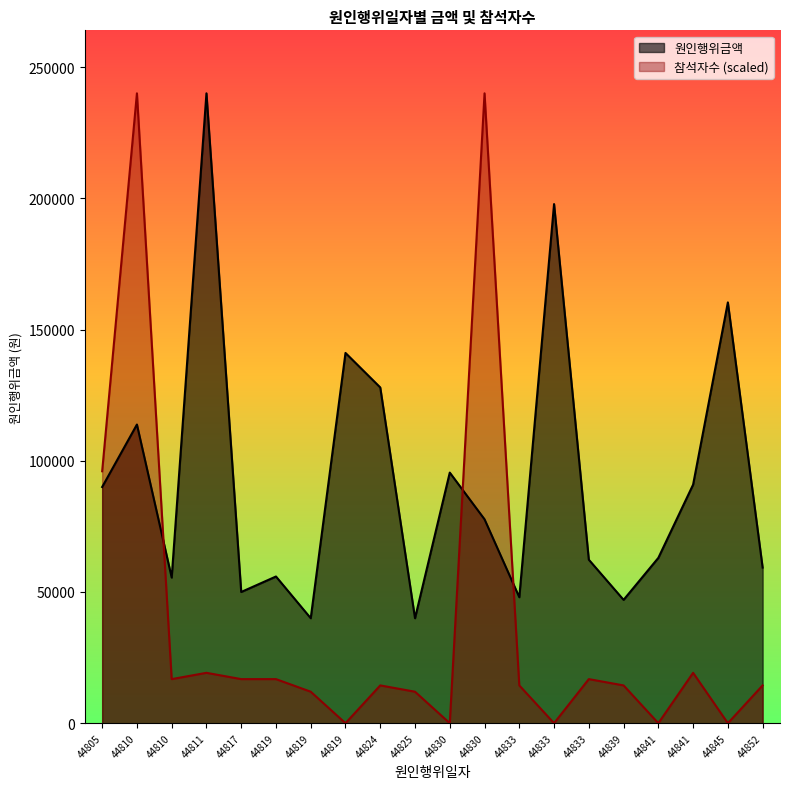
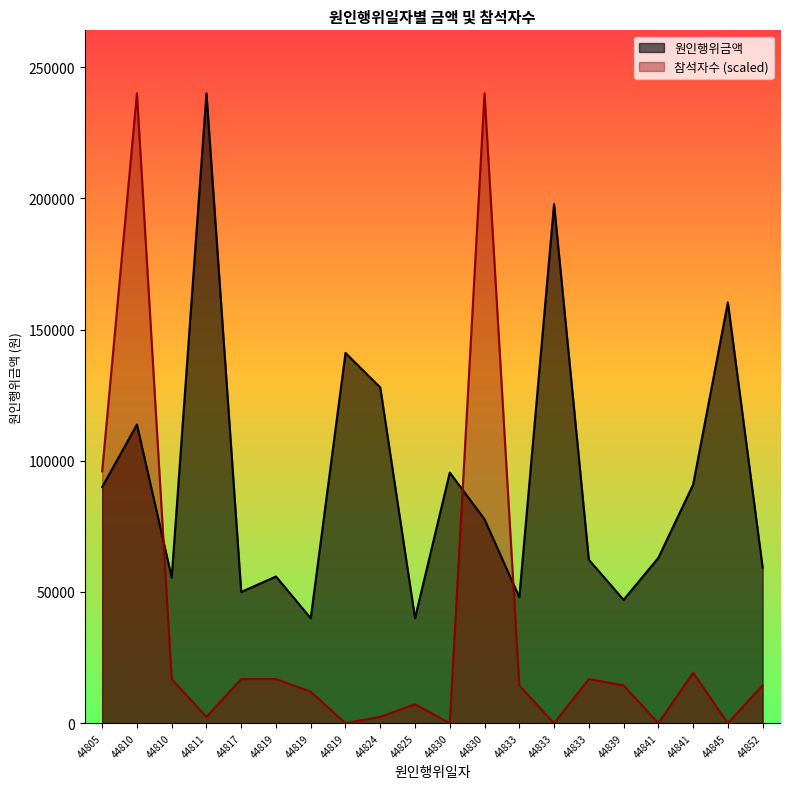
  {
    "원인행위금액": {
      "44805": 90000,
      "44811": 240000,
      "44817": 50000,
      "44824": 128000,
      "44825": 40000,
      "44839": 47000,
      "44845": 160000,
      "44852": 59000
    },
    "참석자수 (scaled)": {
      "44805": 96000,
-     "44811": 19000,
+     "44811": 2000,
      "44817": 17000,
-     "44824": 14000,
-     "44825": 12000,
+     "44824": 2000,
+     "44825": 7000,
      "44839": 14000,
      "44845": 0,
      "44852": 14000
    }
  }
